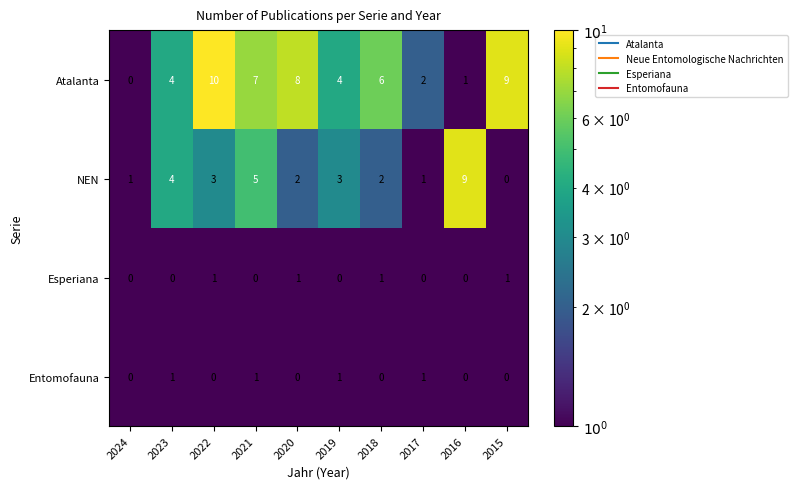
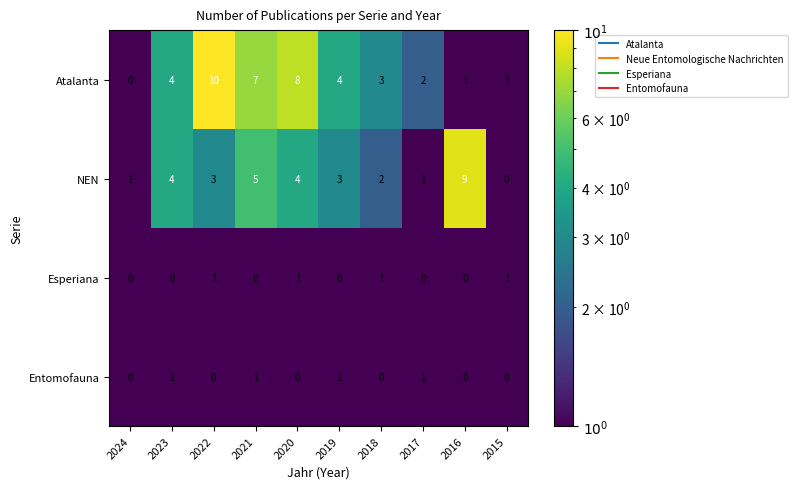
  {
    "Atalanta": {
      "2024": 0,
      "2023": 4,
      "2022": 10,
      "2021": 7,
      "2020": 8,
      "2019": 4,
-     "2018": 6,
+     "2018": 3,
      "2017": 2,
      "2016": 1,
-     "2015": 9
+     "2015": 1
    },
    "NEN": {
      "2024": 1,
      "2023": 4,
      "2022": 3,
      "2021": 5,
-     "2020": 2,
+     "2020": 4,
      "2019": 3,
      "2018": 2,
      "2017": 1,
      "2016": 9,
      "2015": 0
    },
    "Esperiana": {
      "2024": 0,
      "2023": 0,
      "2022": 1,
      "2021": 0,
      "2020": 1,
      "2019": 0,
      "2018": 1,
      "2017": 0,
      "2016": 0,
      "2015": 1
    },
    "Entomofauna": {
      "2024": 0,
      "2023": 1,
      "2022": 0,
      "2021": 1,
      "2020": 0,
      "2019": 1,
      "2018": 0,
      "2017": 1,
      "2016": 0,
      "2015": 0
    }
  }
